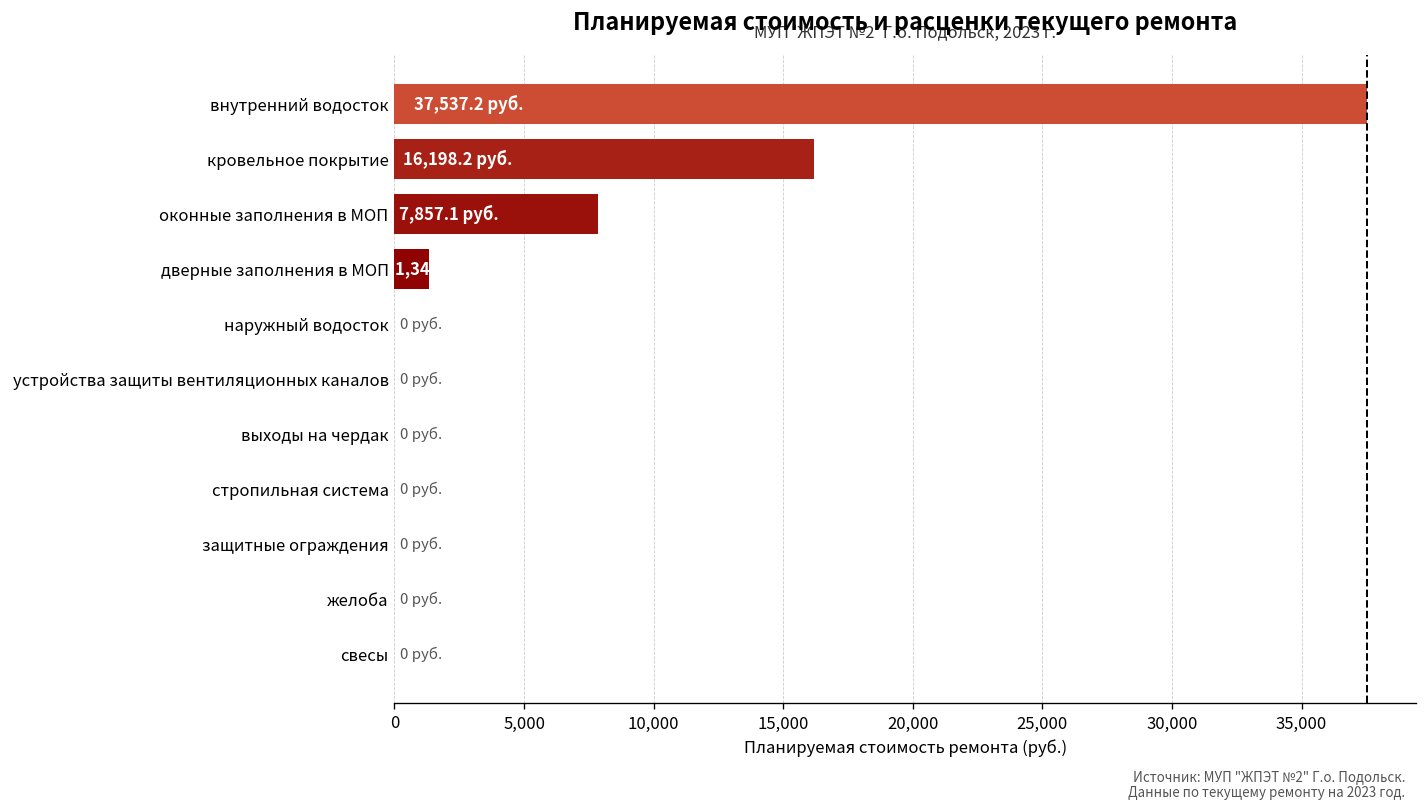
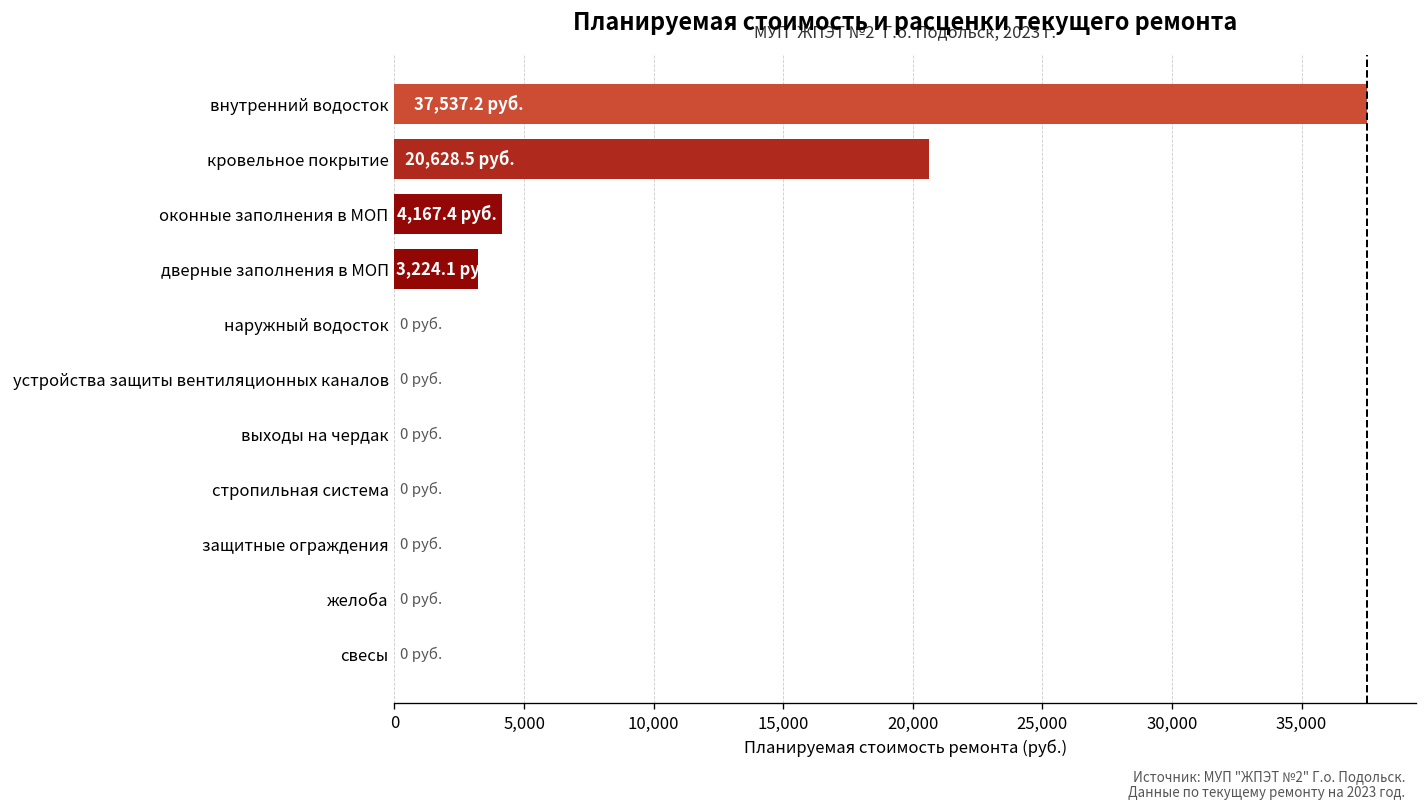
  {
    "внутренний водосток": "37,537.2",
-   "кровельное покрытие": "16,198.2",
-   "оконные заполнения в МОП": "7,857.1",
-   "дверные заполнения в МОП": "1,300",
+   "кровельное покрытие": "20,628.5",
+   "оконные заполнения в МОП": "4,167.4",
+   "дверные заполнения в МОП": "3,200",
    "наружный водосток": "0",
    "устройства защиты вентиляционных каналов": "0",
    "выходы на чердак": "0",
    "стропильная система": "0",
    "защитные ограждения": "0",
    "желоба": "0",
    "свесы": "0"
  }
